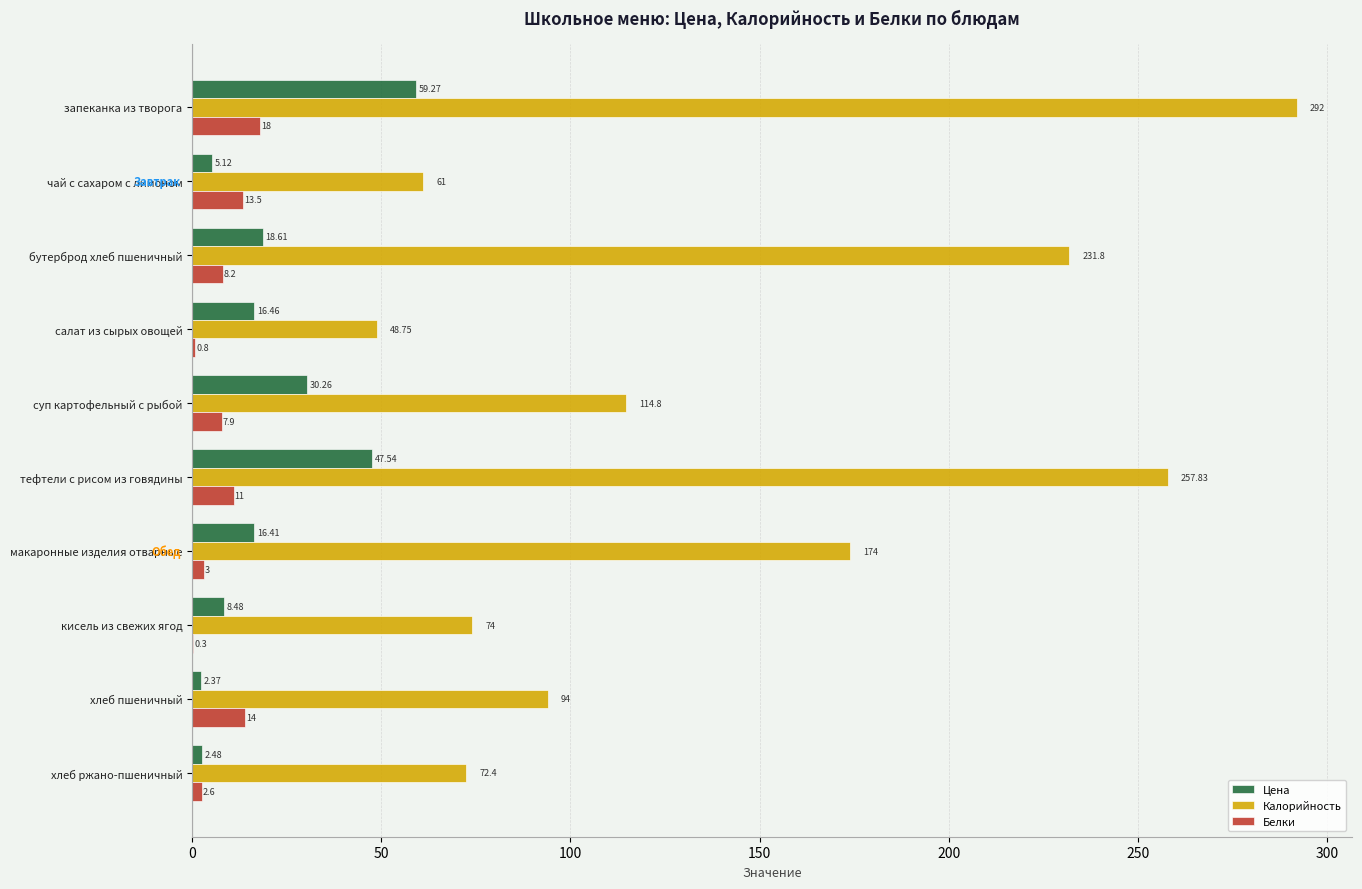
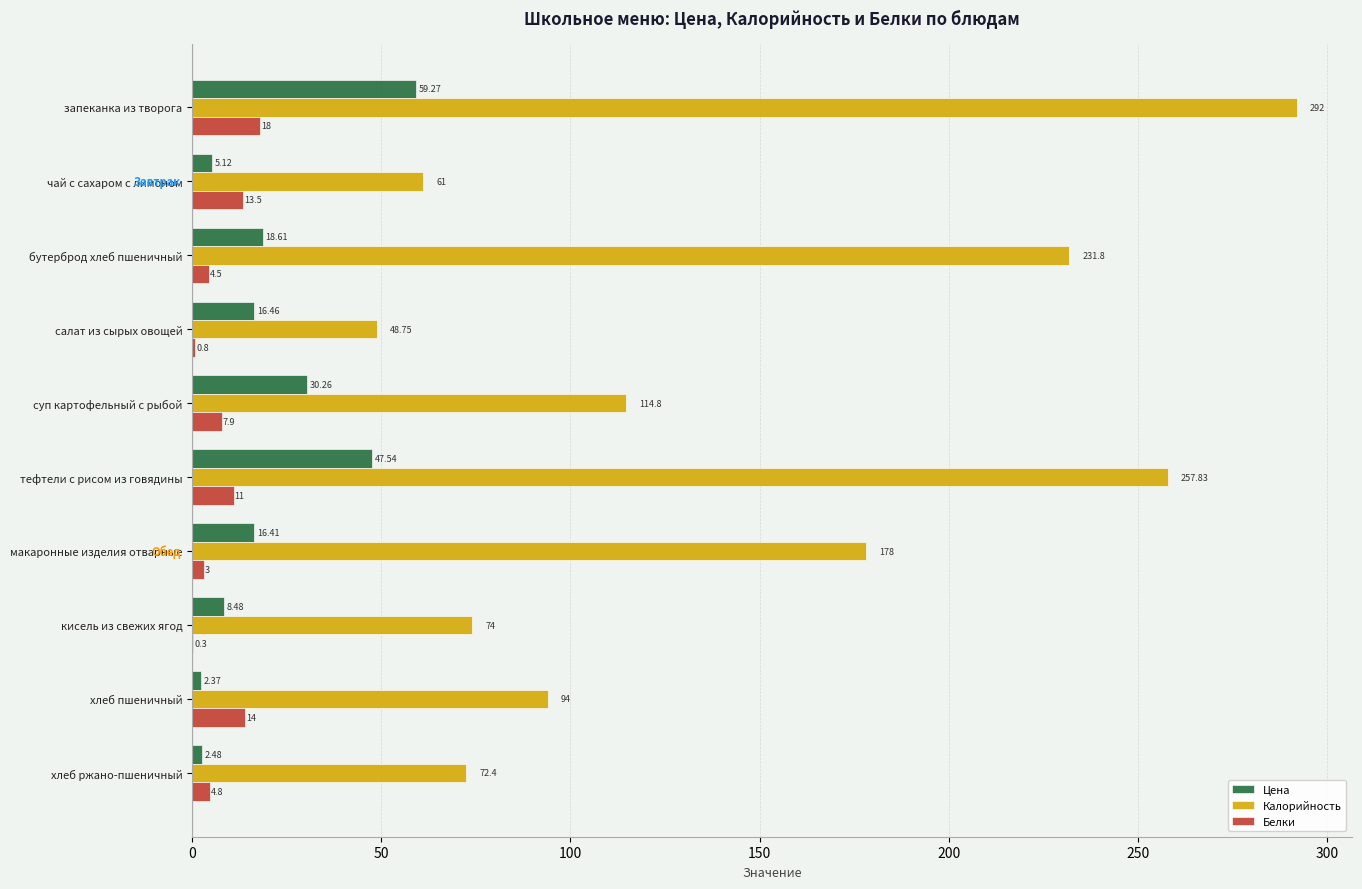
  {
    "Цена": {
      "запеканка из творога": 59.27,
      "чай с сахаром с лимоном": 5.12,
      "бутерброд хлеб пшеничный": 18.61,
      "салат из сырых овощей": 16.46,
      "суп картофельный с рыбой": 30.26,
      "тефтели с рисом из говядины": 47.54,
      "макаронные изделия отварные": 16.41,
      "кисель из свежих ягод": 8.48,
      "хлеб пшеничный": 2.37,
      "хлеб ржано-пшеничный": 2.48
    },
    "Калорийность": {
      "запеканка из творога": 292,
      "чай с сахаром с лимоном": 61,
      "бутерброд хлеб пшеничный": 231.8,
      "салат из сырых овощей": 48.75,
      "суп картофельный с рыбой": 114.8,
      "тефтели с рисом из говядины": 257.83,
-     "макаронные изделия отварные": 174,
+     "макаронные изделия отварные": 178,
      "кисель из свежих ягод": 74,
      "хлеб пшеничный": 94,
      "хлеб ржано-пшеничный": 72.4
    },
    "Белки": {
      "запеканка из творога": 18,
      "чай с сахаром с лимоном": 13.5,
-     "бутерброд хлеб пшеничный": 8.2,
+     "бутерброд хлеб пшеничный": 4.5,
      "салат из сырых овощей": 0.8,
      "суп картофельный с рыбой": 7.9,
      "тефтели с рисом из говядины": 11,
      "макаронные изделия отварные": 3,
      "кисель из свежих ягод": 0.3,
      "хлеб пшеничный": 14,
-     "хлеб ржано-пшеничный": 2.6
+     "хлеб ржано-пшеничный": 4.8
    }
  }
